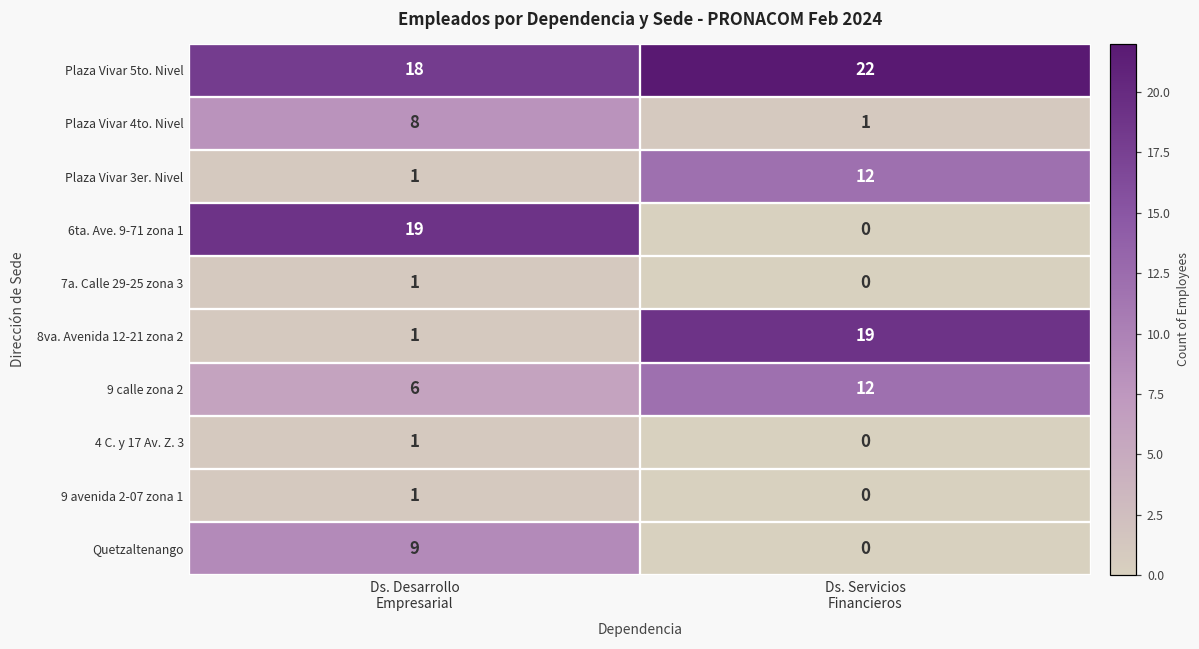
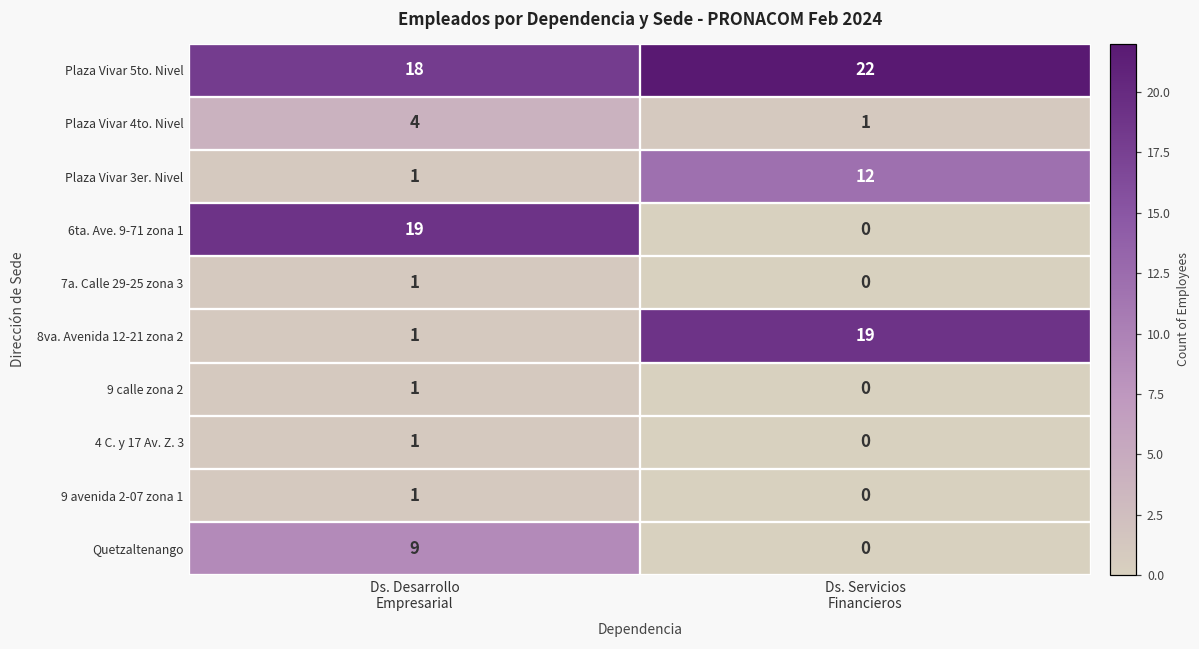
  {
    "Plaza Vivar 5to. Nivel": {
      "Ds. Desarrollo Empresarial": 18,
      "Ds. Servicios Financieros": 22
    },
    "Plaza Vivar 4to. Nivel": {
-     "Ds. Desarrollo Empresarial": 8,
+     "Ds. Desarrollo Empresarial": 4,
      "Ds. Servicios Financieros": 1
    },
    "Plaza Vivar 3er. Nivel": {
      "Ds. Desarrollo Empresarial": 1,
      "Ds. Servicios Financieros": 12
    },
    "6ta. Ave. 9-71 zona 1": {
      "Ds. Desarrollo Empresarial": 19,
      "Ds. Servicios Financieros": 0
    },
    "7a. Calle 29-25 zona 3": {
      "Ds. Desarrollo Empresarial": 1,
      "Ds. Servicios Financieros": 0
    },
    "8va. Avenida 12-21 zona 2": {
      "Ds. Desarrollo Empresarial": 1,
      "Ds. Servicios Financieros": 19
    },
    "9 calle zona 2": {
-     "Ds. Desarrollo Empresarial": 6,
-     "Ds. Servicios Financieros": 12
+     "Ds. Desarrollo Empresarial": 1,
+     "Ds. Servicios Financieros": 0
    },
    "4 C. y 17 Av. Z. 3": {
      "Ds. Desarrollo Empresarial": 1,
      "Ds. Servicios Financieros": 0
    },
    "9 avenida 2-07 zona 1": {
      "Ds. Desarrollo Empresarial": 1,
      "Ds. Servicios Financieros": 0
    },
    "Quetzaltenango": {
      "Ds. Desarrollo Empresarial": 9,
      "Ds. Servicios Financieros": 0
    }
  }
